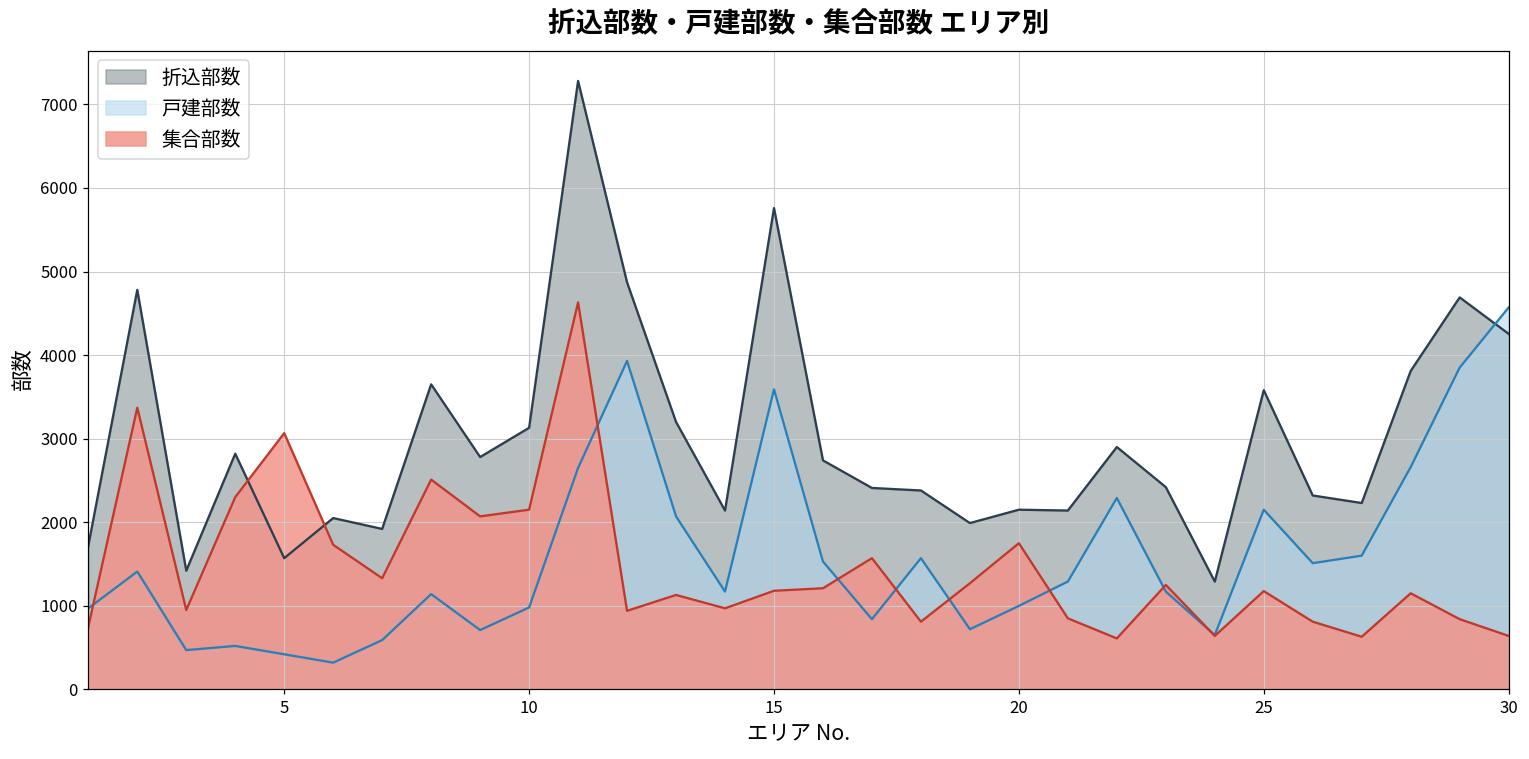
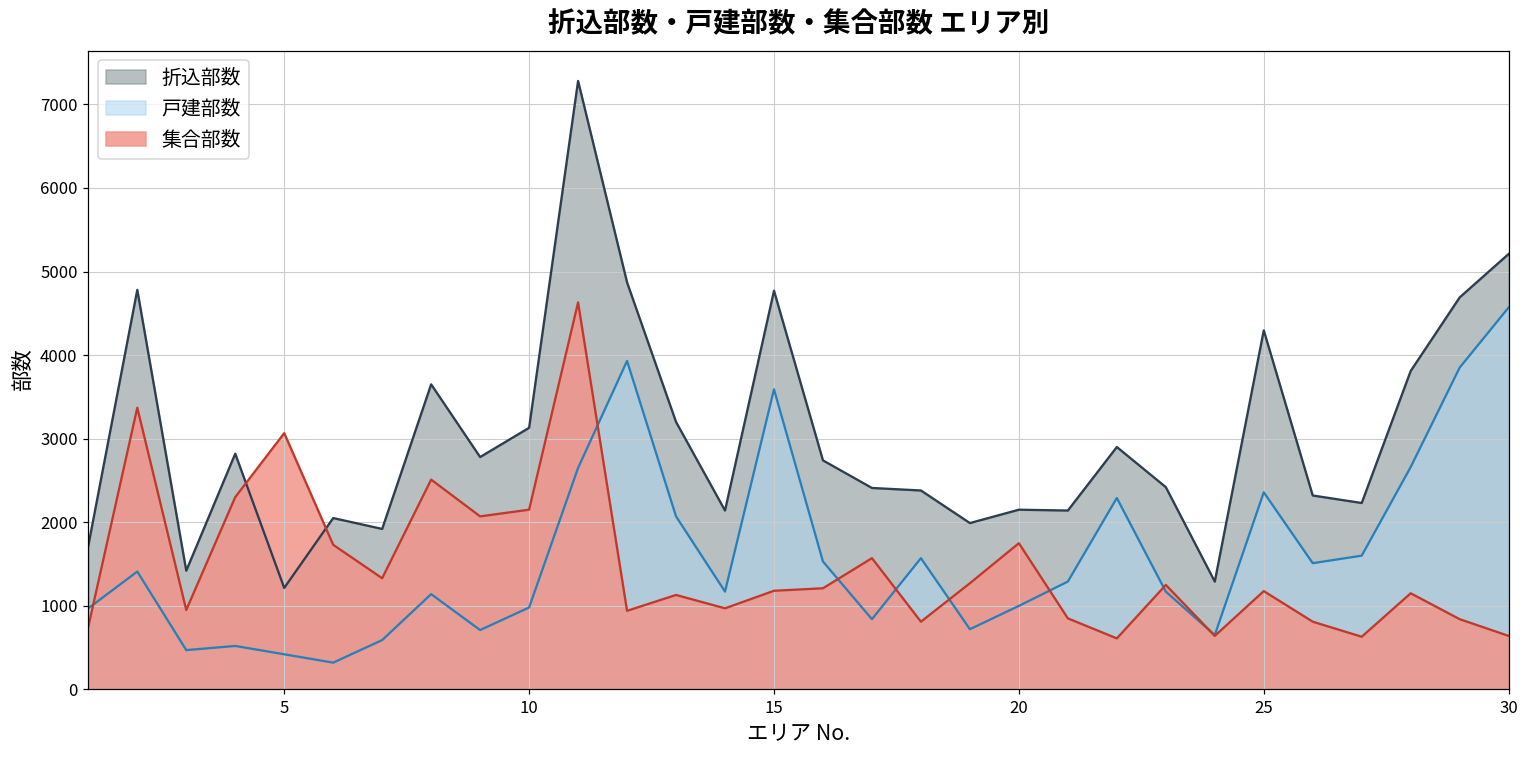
  {
    "折込部数": {
-     "5": 1600,
+     "5": 1200,
      "10": 3100,
-     "15": 5800,
+     "15": 4800,
      "20": 2200,
-     "25": 3600,
-     "30": 4300
+     "25": 4300,
+     "30": 5200
    },
    "戸建部数": {
      "5": 400,
      "10": 1000,
      "15": 3600,
      "20": 1000,
-     "25": 2200,
+     "25": 2400,
      "30": 4600
    },
    "集合部数": {
      "5": 3100,
      "10": 2200,
      "15": 1200,
      "20": 1700,
      "25": 1200,
      "30": 600
    }
  }
